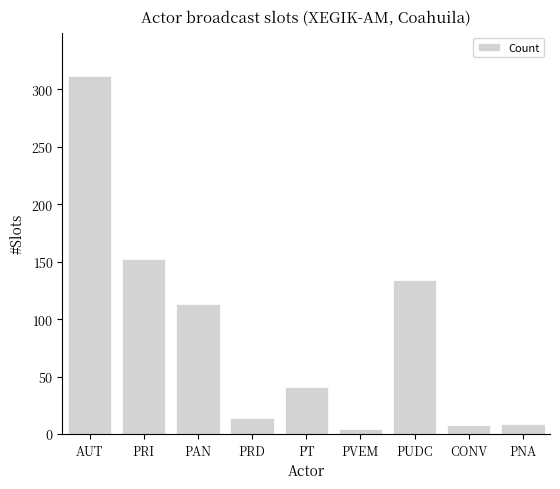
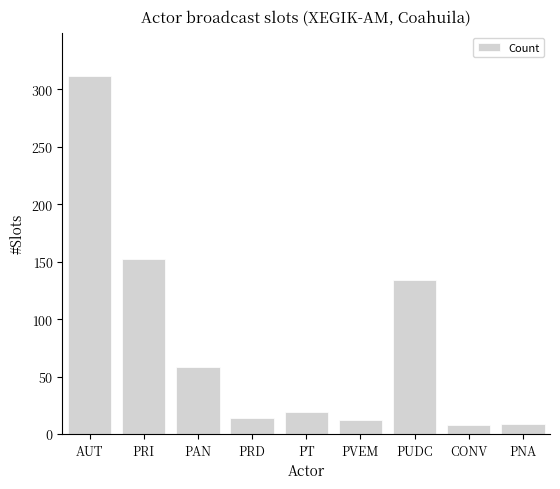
  {
    "AUT": 312,
    "PRI": 152,
-   "PAN": 113,
+   "PAN": 58,
    "PRD": 14,
-   "PT": 41,
-   "PVEM": 4,
+   "PT": 19,
+   "PVEM": 12,
    "PUDC": 134,
    "CONV": 8,
    "PNA": 9
  }
